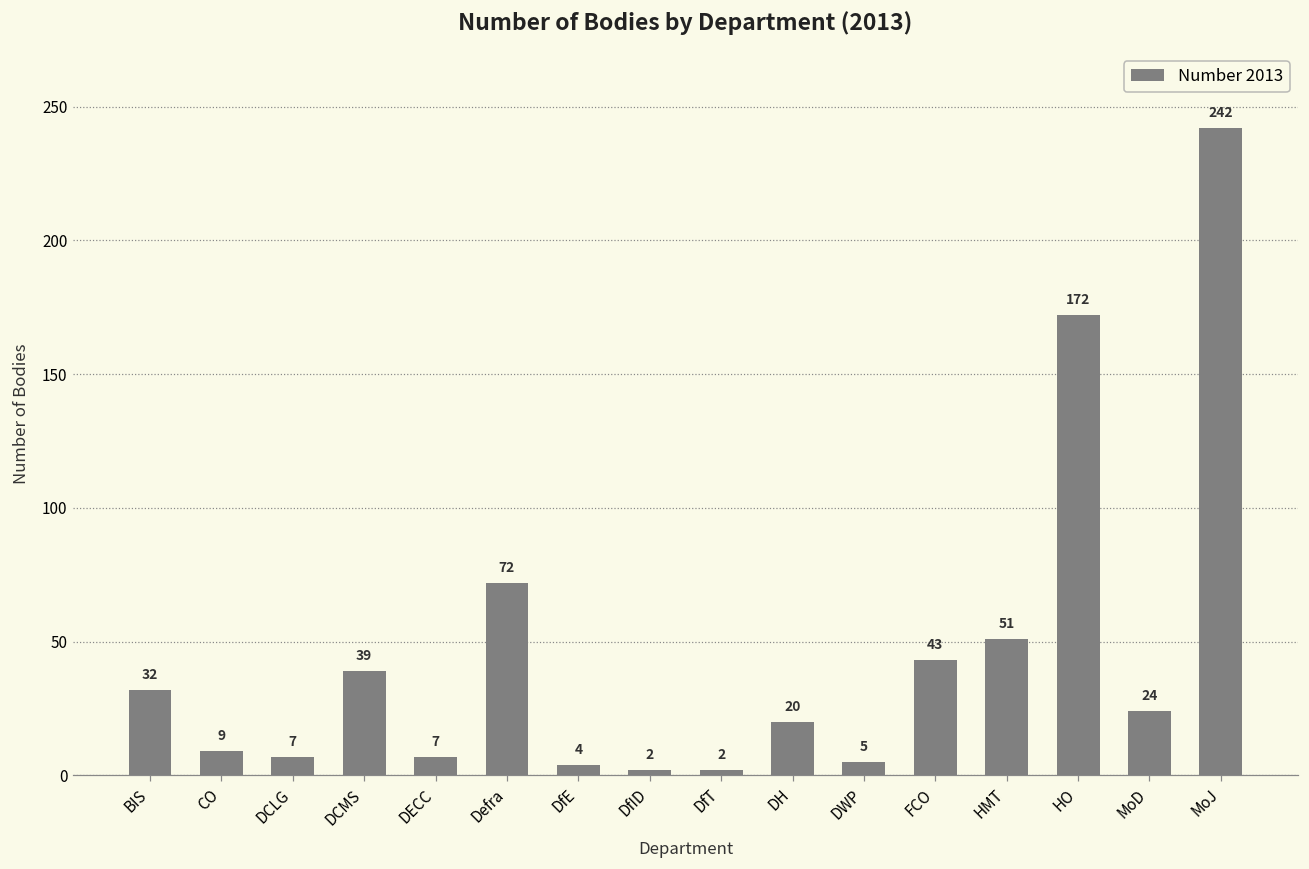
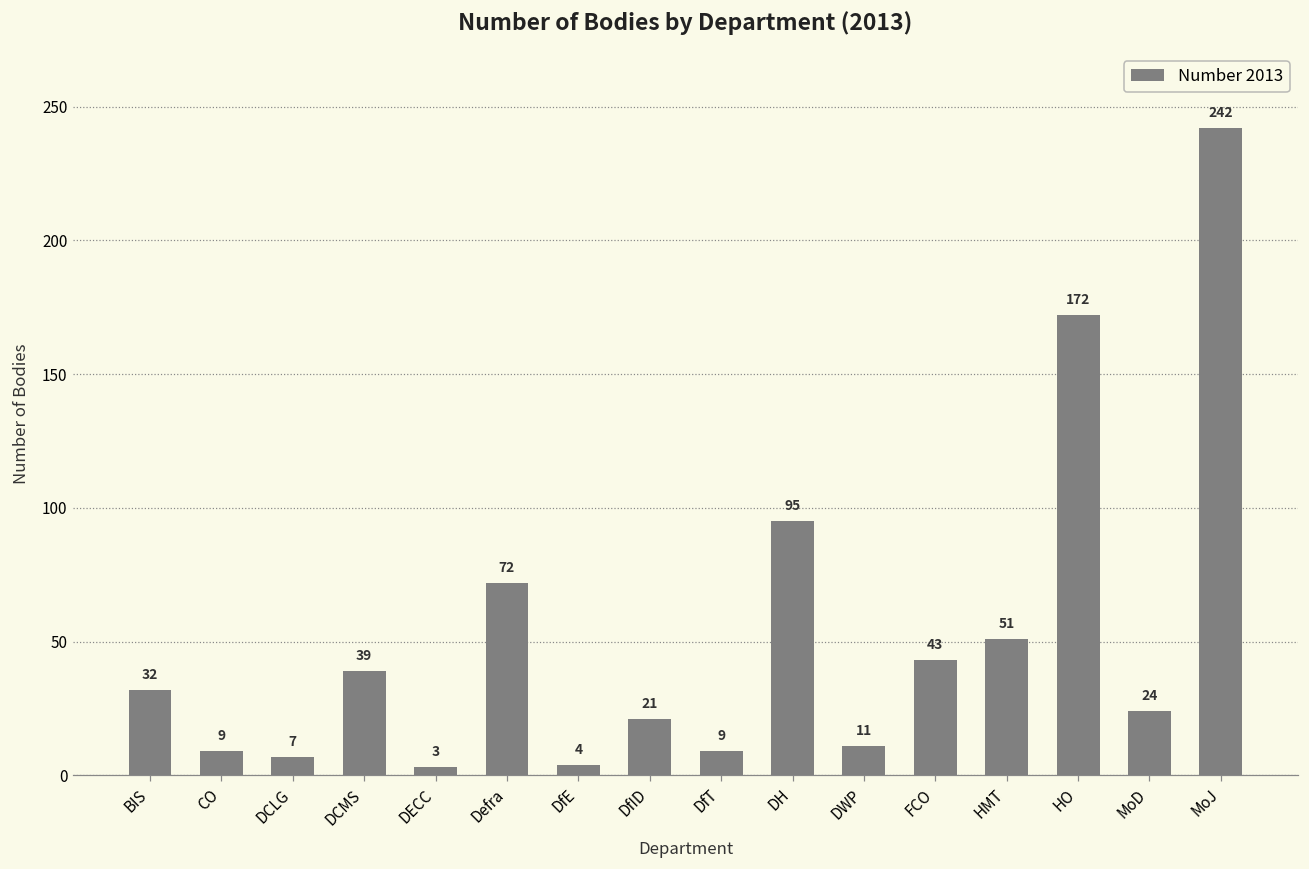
  {
    "BIS": 32,
    "CO": 9,
    "DCLG": 7,
    "DCMS": 39,
-   "DECC": 7,
+   "DECC": 3,
    "Defra": 72,
    "DfE": 4,
-   "DfID": 2,
-   "DfT": 2,
-   "DH": 20,
-   "DWP": 5,
+   "DfID": 21,
+   "DfT": 9,
+   "DH": 95,
+   "DWP": 11,
    "FCO": 43,
    "HMT": 51,
    "HO": 172,
    "MoD": 24,
    "MoJ": 242
  }
